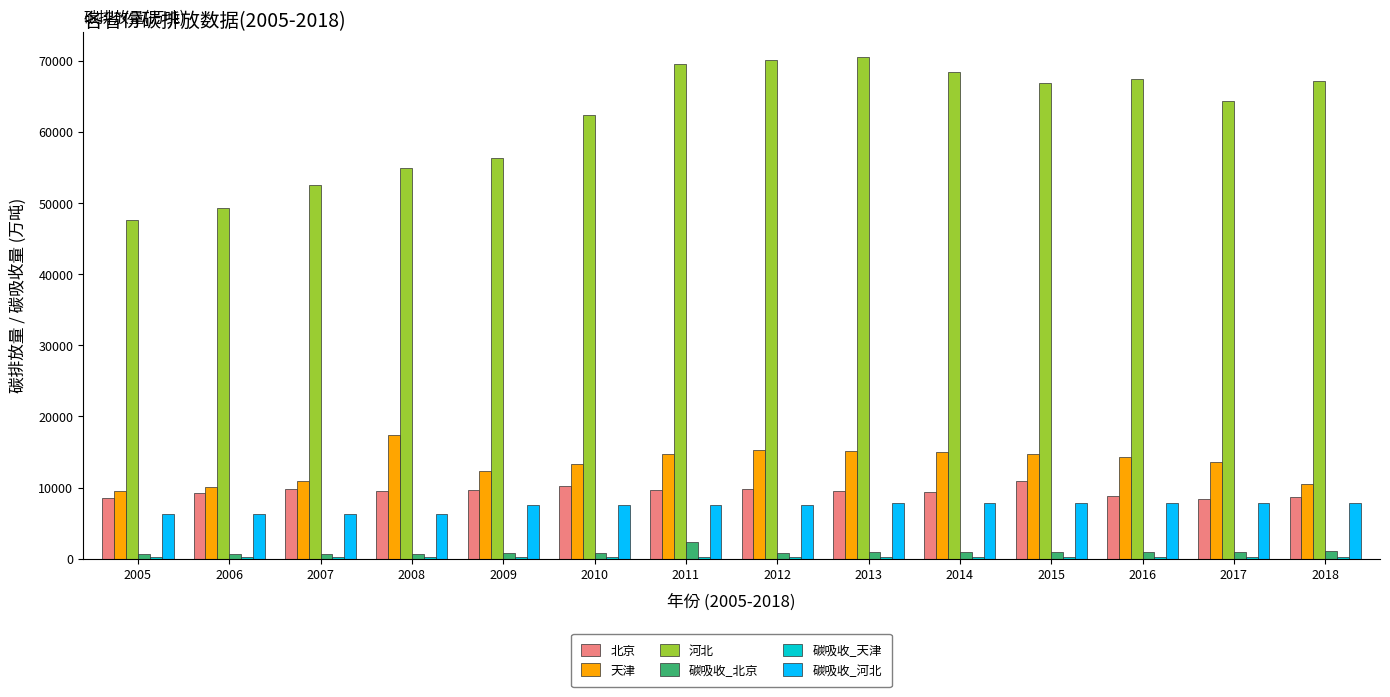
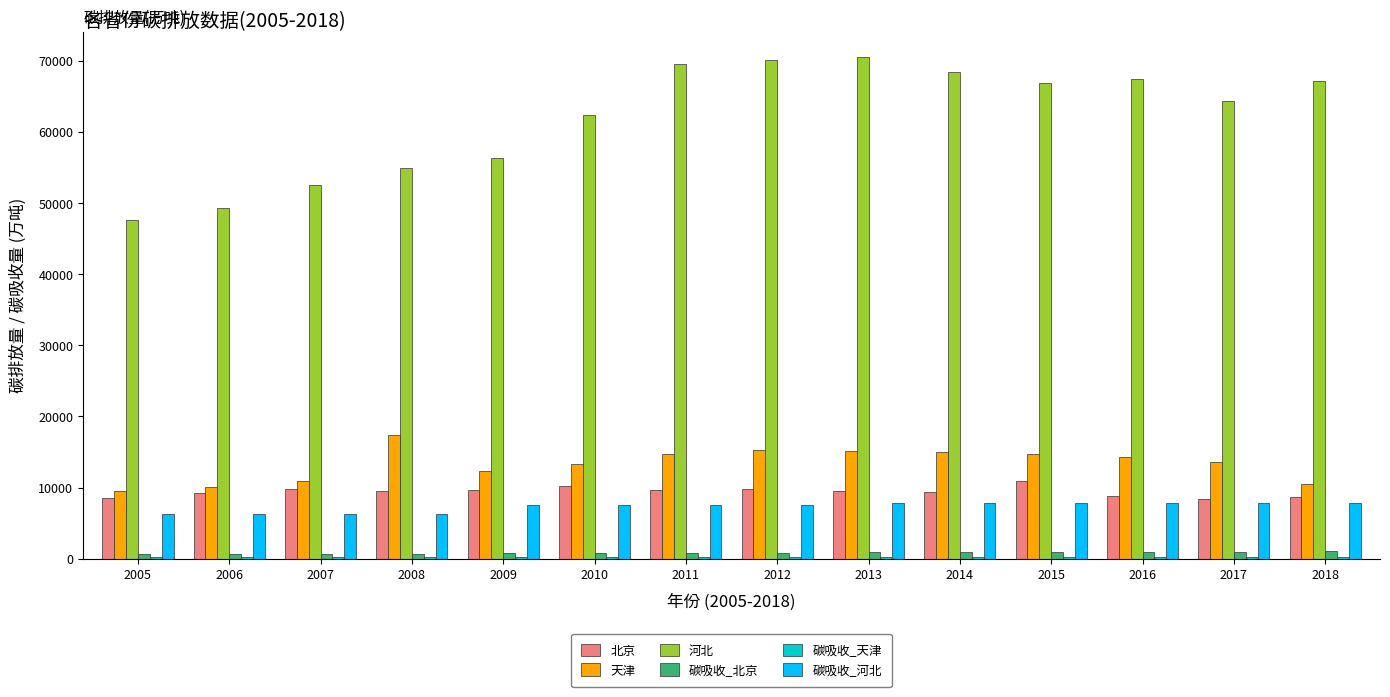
  {
    "北京": {
      "2005": 9000,
      "2006": 9000,
      "2007": 10000,
      "2008": 10000,
      "2009": 10000,
      "2010": 10000,
      "2011": 10000,
      "2012": 10000,
      "2013": 9000,
      "2014": 9000,
      "2015": 11000,
      "2016": 9000,
      "2017": 8000,
      "2018": 9000
    },
    "天津": {
      "2005": 10000,
      "2006": 10000,
      "2007": 11000,
      "2008": 17000,
      "2009": 12000,
      "2010": 13000,
      "2011": 15000,
      "2012": 15000,
      "2013": 15000,
      "2014": 15000,
      "2015": 15000,
      "2016": 14000,
      "2017": 14000,
      "2018": 10000
    },
    "河北": {
      "2005": 48000,
      "2006": 49000,
      "2007": 53000,
      "2008": 55000,
      "2009": 56000,
      "2010": 62000,
      "2011": 70000,
      "2012": 70000,
      "2013": 71000,
      "2014": 68000,
      "2015": 67000,
      "2016": 67000,
      "2017": 64000,
      "2018": 67000
    },
    "碳吸收_北京": {
      "2005": 1000,
      "2006": 1000,
      "2007": 1000,
      "2008": 1000,
      "2009": 1000,
      "2010": 1000,
-     "2011": 2000,
+     "2011": 1000,
      "2012": 1000,
      "2013": 1000,
      "2014": 1000,
      "2015": 1000,
      "2016": 1000,
      "2017": 1000,
      "2018": 1000
    }
  }
